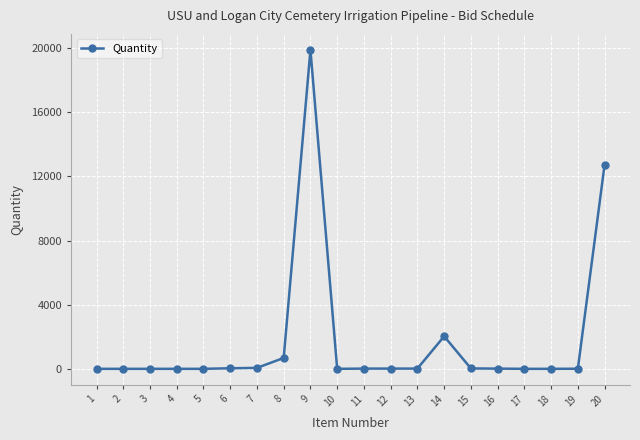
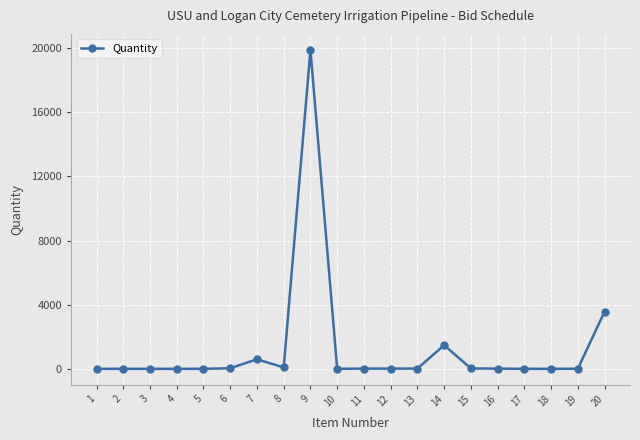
  {
    "1": 0,
    "2": 0,
    "3": 0,
    "4": 0,
    "5": 0,
    "6": 0,
-   "7": 100,
-   "8": 700,
+   "7": 600,
+   "8": 100,
    "9": 19900,
    "10": 0,
    "11": 0,
    "12": 0,
    "13": 0,
-   "14": 2000,
+   "14": 1500,
    "15": 0,
    "16": 0,
    "17": 0,
    "18": 0,
    "19": 0,
-   "20": 12700
+   "20": 3600
  }
